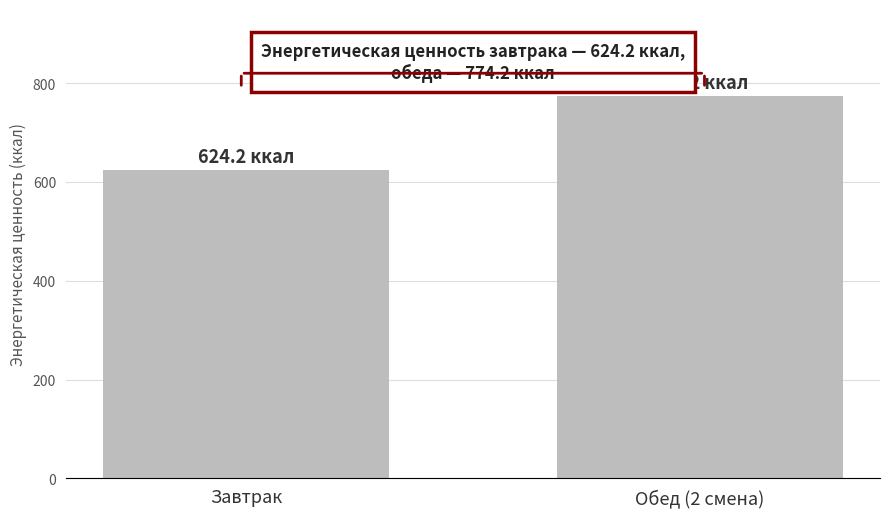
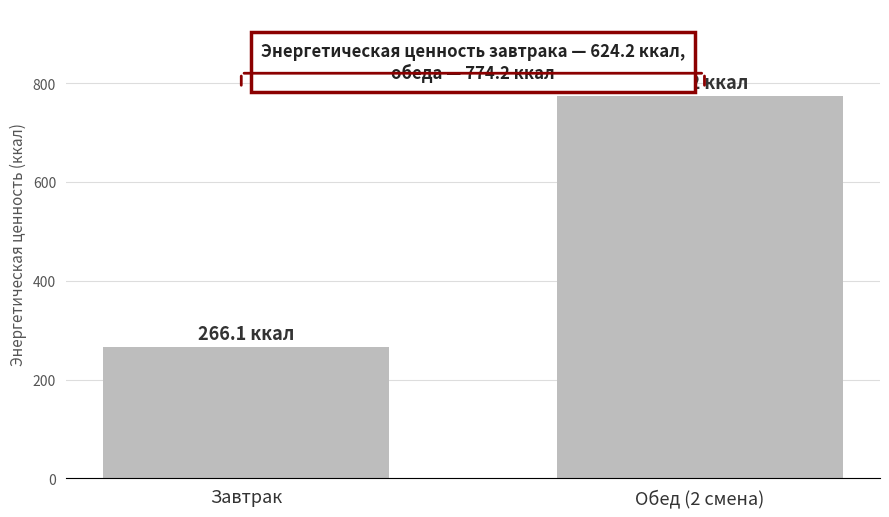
  {
-   "Завтрак": 624.2
+   "Завтрак": 266.1
  }
